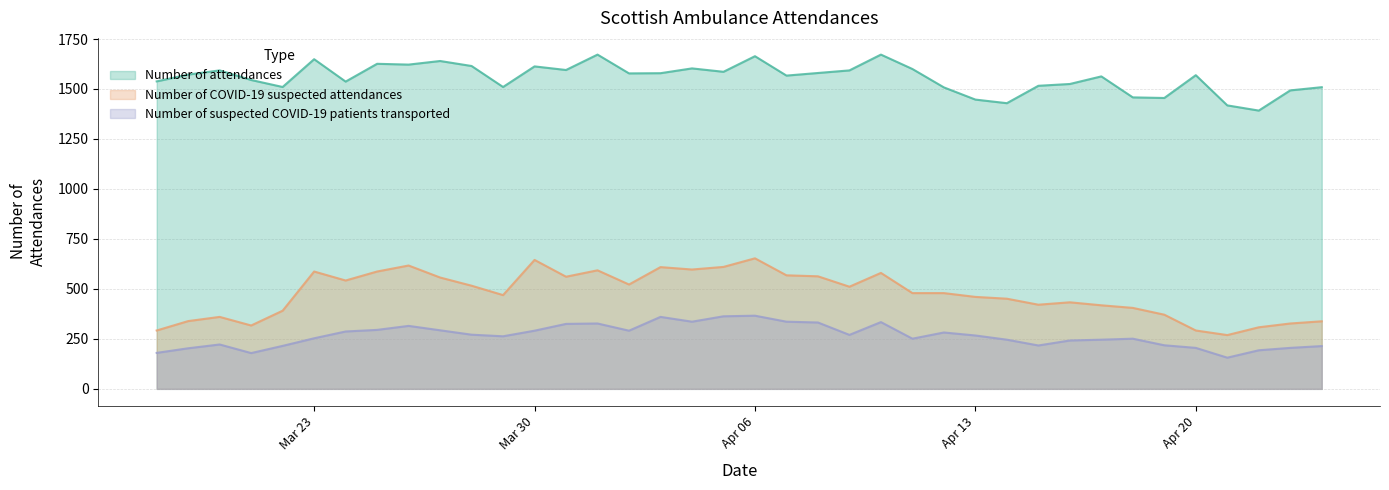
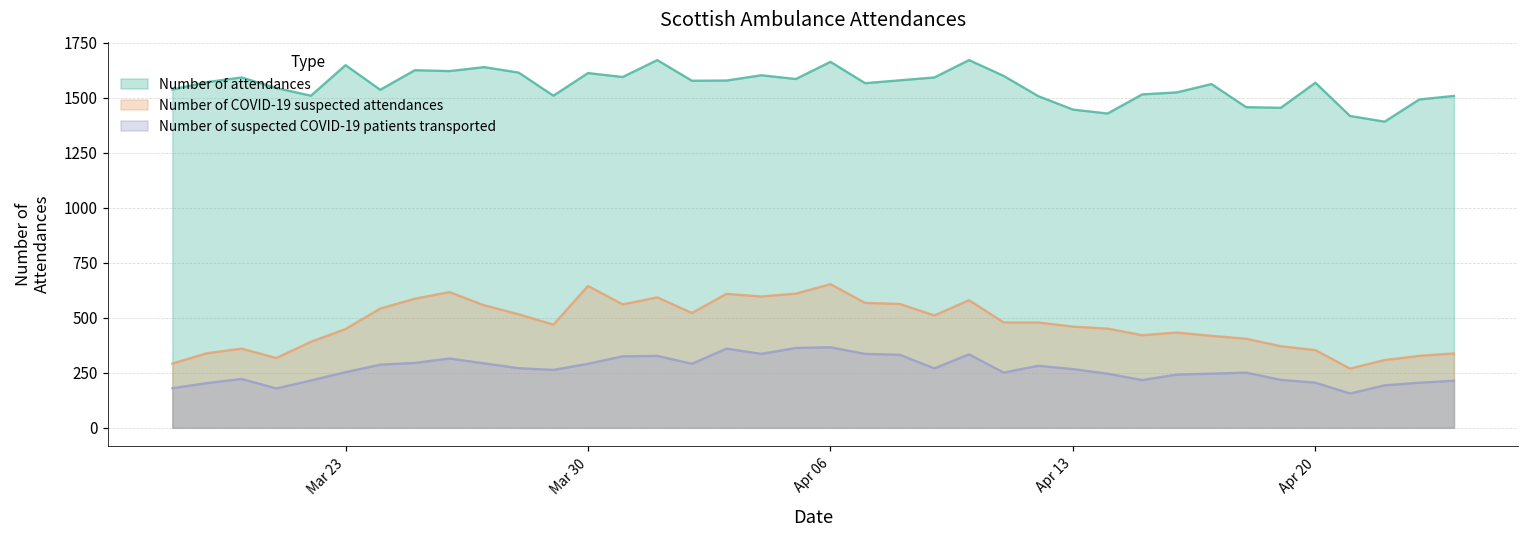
  {
    "Number of COVID-19 suspected attendances": {
-     "Mar 23": 590,
+     "Mar 23": 450,
      "Mar 30": 650,
      "Apr 06": 650,
      "Apr 13": 460,
-     "Apr 20": 290
+     "Apr 20": 350
    }
  }
